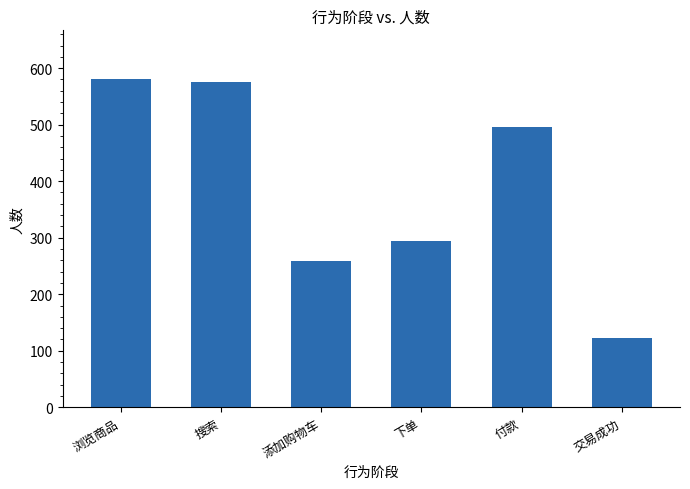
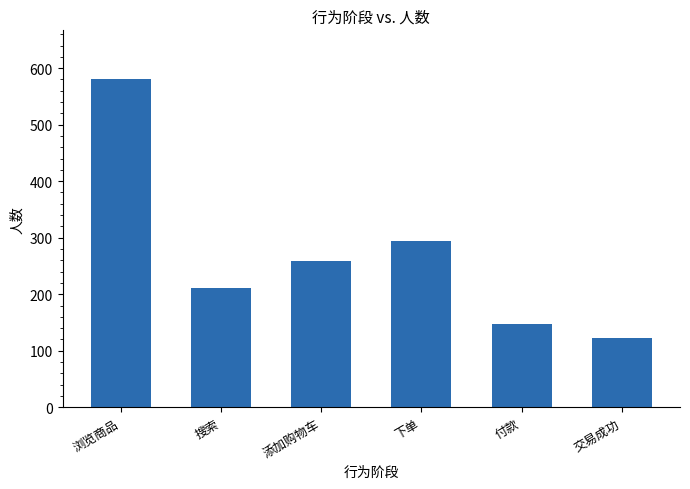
  {
    "浏览商品": 580,
-   "搜索": 580,
+   "搜索": 210,
    "添加购物车": 260,
    "下单": 290,
-   "付款": 500,
+   "付款": 150,
    "交易成功": 120
  }
